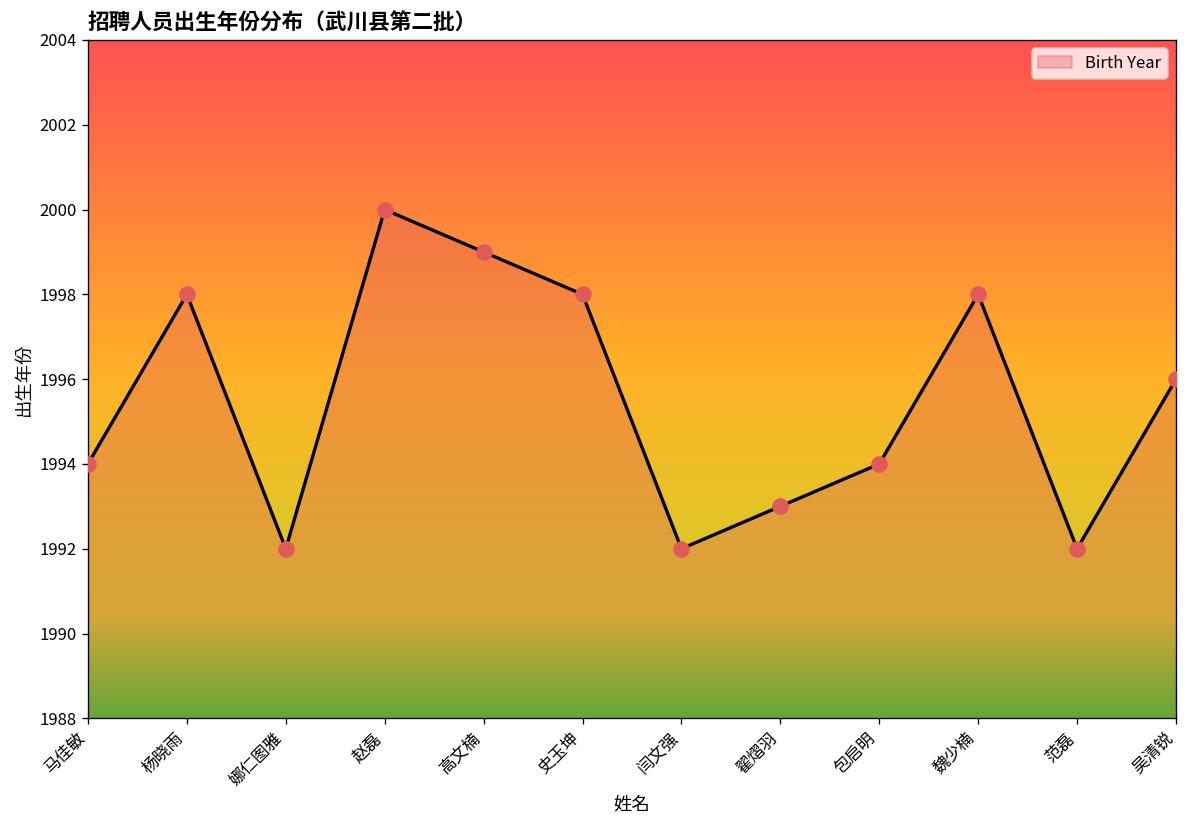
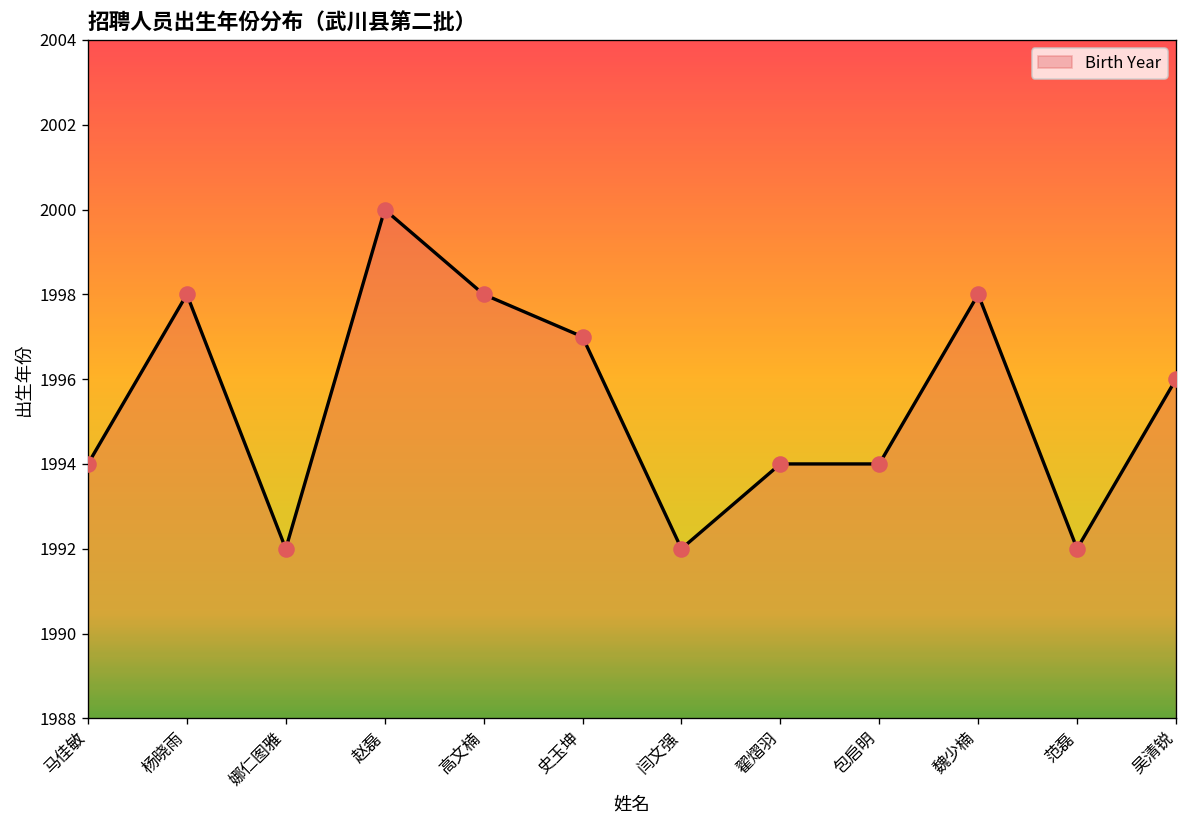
  {
    "马佳敏": 1994,
    "杨晓雨": 1998,
    "娜仁图雅": 1992,
    "赵磊": 2000,
-   "高文楠": 1999,
-   "史玉坤": 1998,
+   "高文楠": 1998,
+   "史玉坤": 1997,
    "闫文强": 1992,
-   "翟熠羽": 1993,
+   "翟熠羽": 1994,
    "包启明": 1994,
    "魏少楠": 1998,
    "范磊": 1992,
    "吴清锐": 1996
  }
